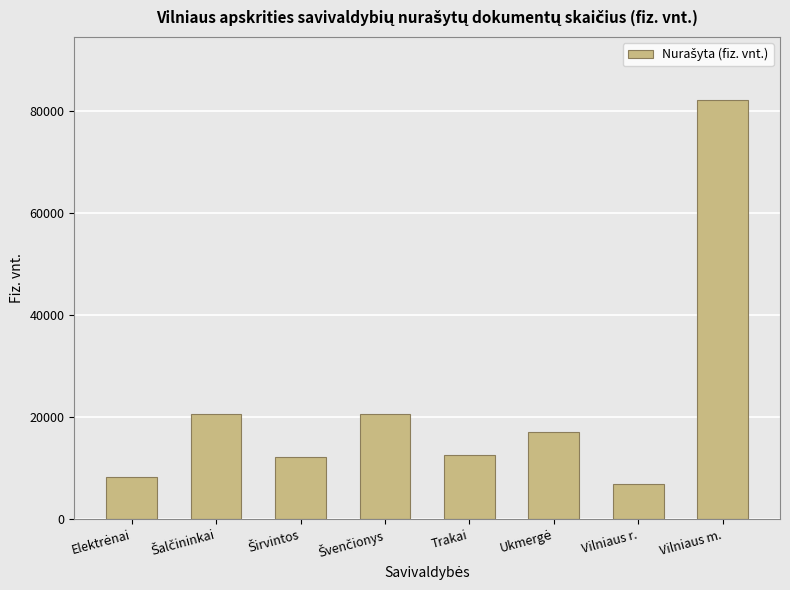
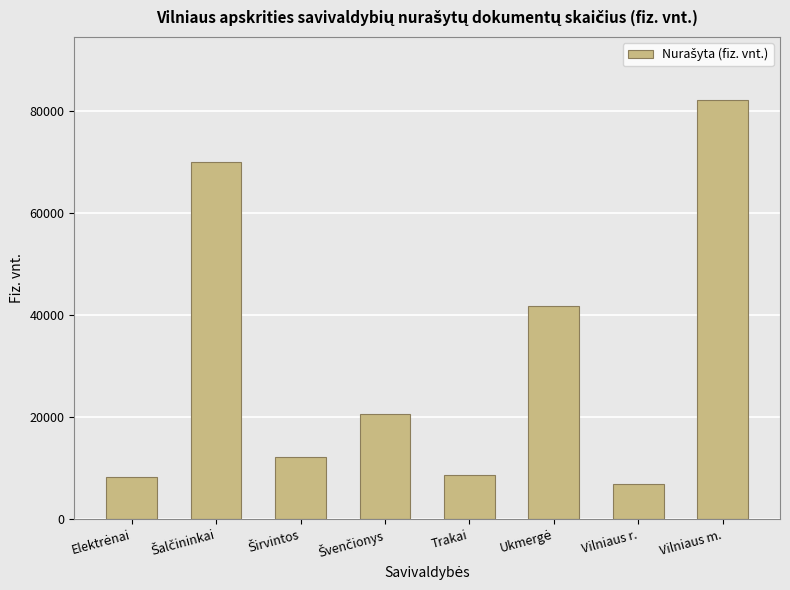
  {
    "Elektrėnai": 8000,
-   "Šalčininkai": 21000,
+   "Šalčininkai": 70000,
    "Širvintos": 12000,
    "Švenčionys": 21000,
-   "Trakai": 13000,
-   "Ukmergė": 17000,
+   "Trakai": 9000,
+   "Ukmergė": 42000,
    "Vilniaus r.": 7000,
    "Vilniaus m.": 82000
  }
